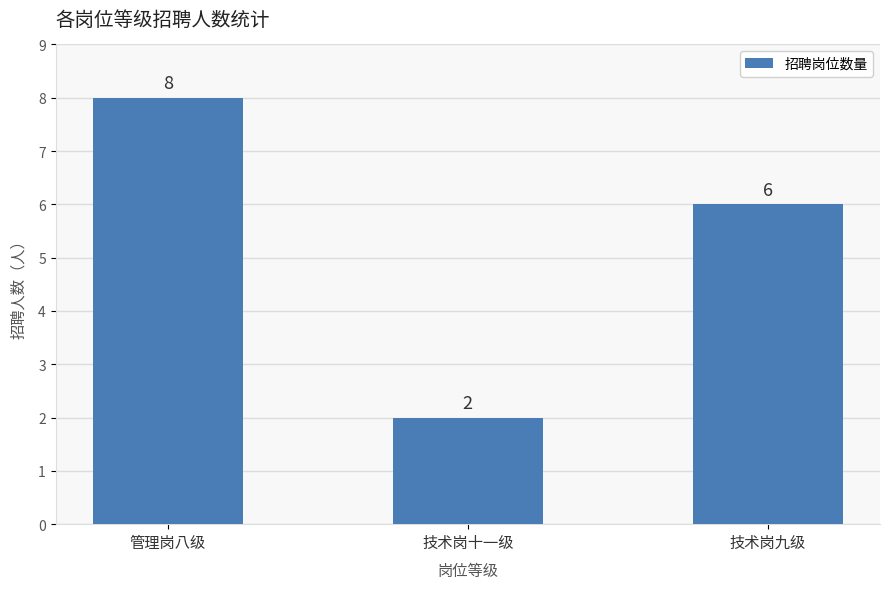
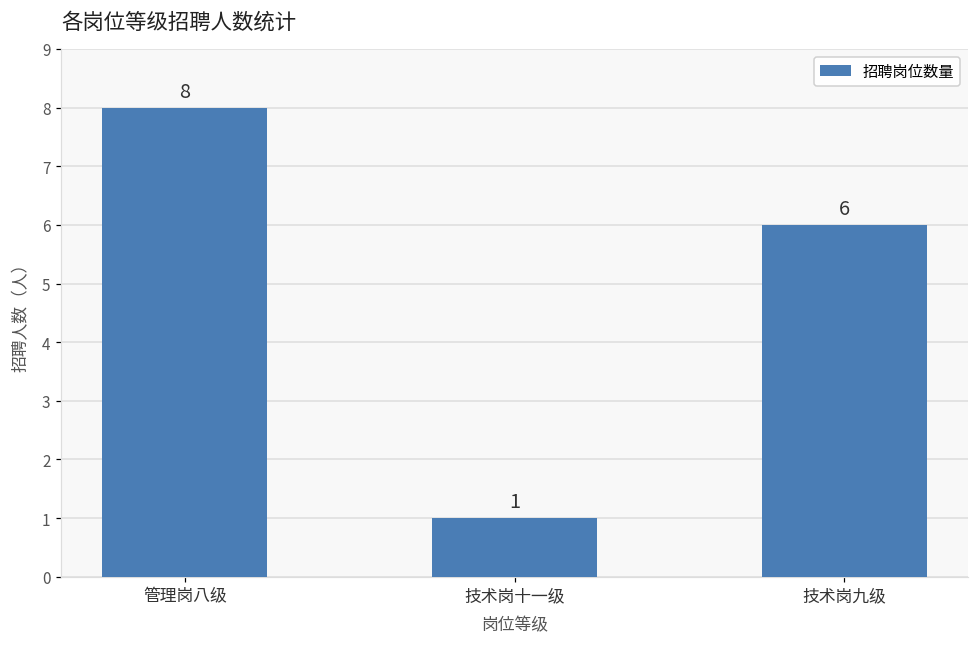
  {
    "管理岗八级": 8,
-   "技术岗十一级": 2,
+   "技术岗十一级": 1,
    "技术岗九级": 6
  }
